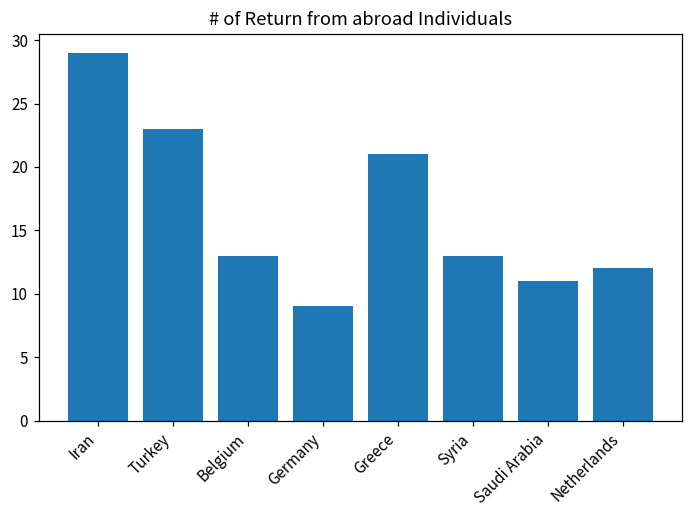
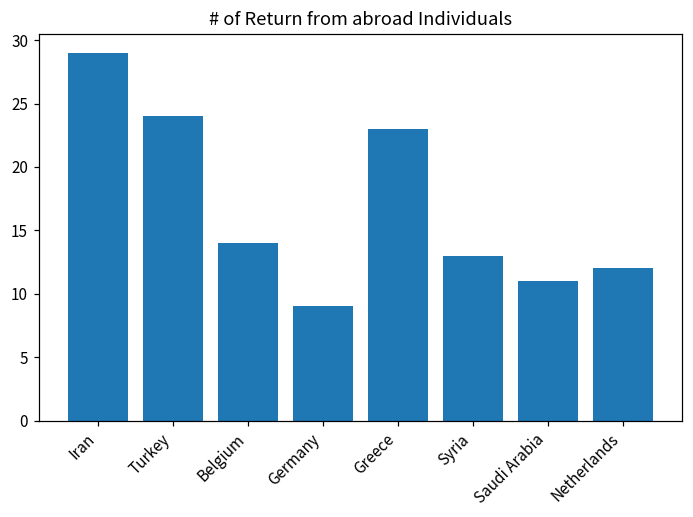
  {
    "Iran": 29,
-   "Turkey": 23,
-   "Belgium": 13,
+   "Turkey": 24,
+   "Belgium": 14,
    "Germany": 9,
-   "Greece": 21,
+   "Greece": 23,
    "Syria": 13,
    "Saudi Arabia": 11,
    "Netherlands": 12
  }
